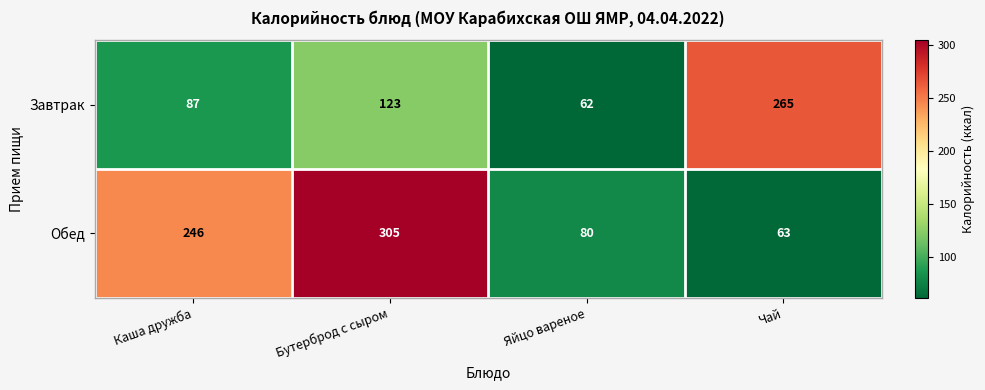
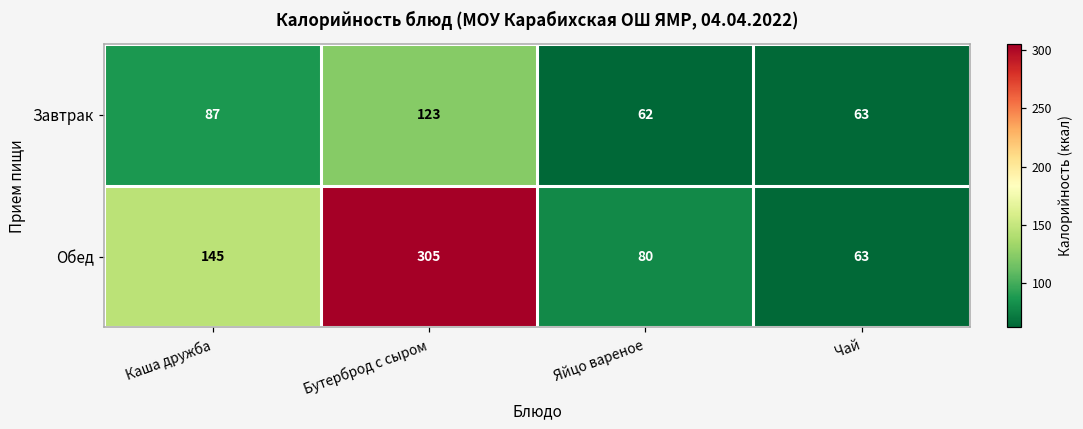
  {
    "Завтрак": {
      "Каша дружба": 87,
      "Бутерброд с сыром": 123,
      "Яйцо вареное": 62,
-     "Чай": 265
+     "Чай": 63
    },
    "Обед": {
-     "Каша дружба": 246,
+     "Каша дружба": 145,
      "Бутерброд с сыром": 305,
      "Яйцо вареное": 80,
      "Чай": 63
    }
  }
